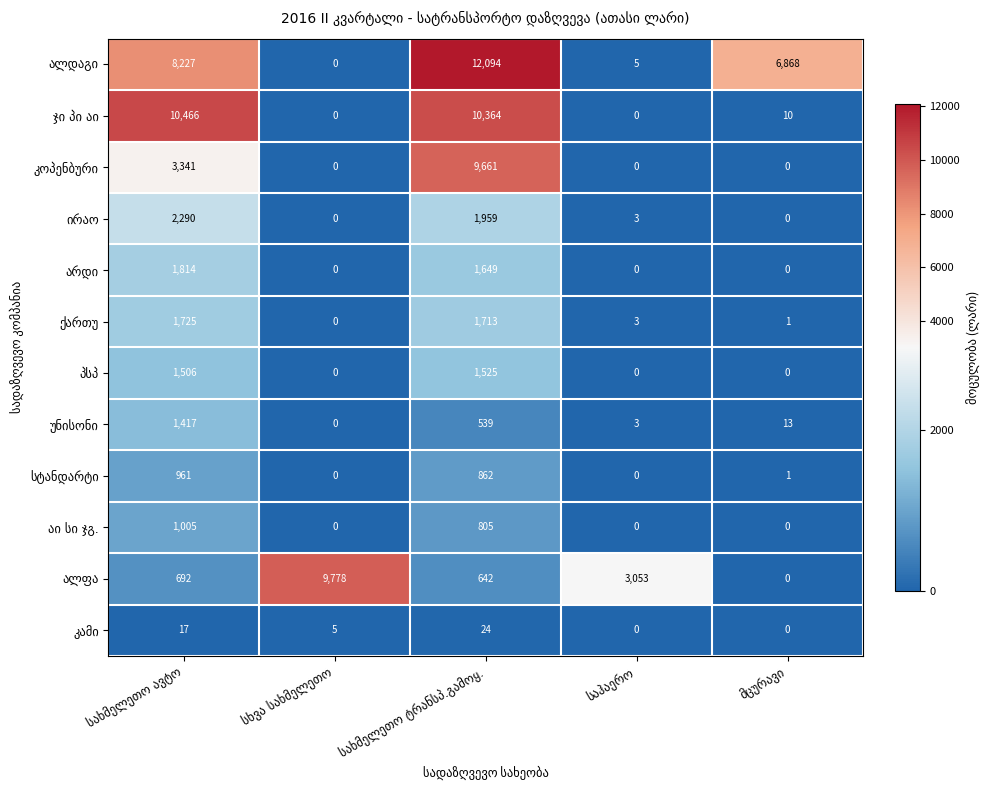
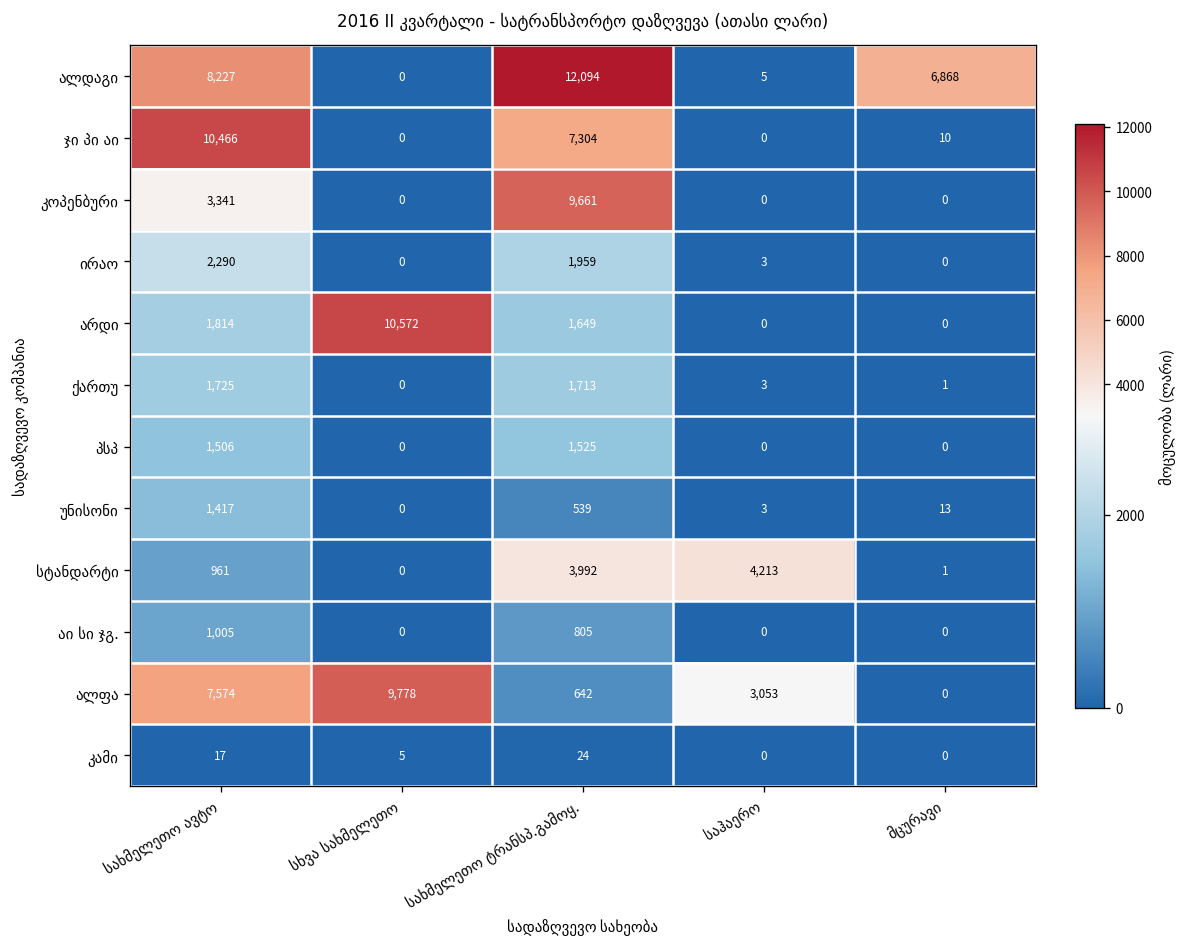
  {
    "ალდაგი": {
      "სახმელეთო ავტო": "8,227",
      "სხვა სახმელეთო": "0",
      "სახმელეთო ტრანსპ.გამოყ.": "12,094",
      "საჰაერო": "5",
      "მცურავი": "6,868"
    },
    "ჯი პი აი": {
      "სახმელეთო ავტო": "10,466",
      "სხვა სახმელეთო": "0",
-     "სახმელეთო ტრანსპ.გამოყ.": "10,364",
+     "სახმელეთო ტრანსპ.გამოყ.": "7,304",
      "საჰაერო": "0",
      "მცურავი": "10"
    },
    "კოპენბური": {
      "სახმელეთო ავტო": "3,341",
      "სხვა სახმელეთო": "0",
      "სახმელეთო ტრანსპ.გამოყ.": "9,661",
      "საჰაერო": "0",
      "მცურავი": "0"
    },
    "ირაო": {
      "სახმელეთო ავტო": "2,290",
      "სხვა სახმელეთო": "0",
      "სახმელეთო ტრანსპ.გამოყ.": "1,959",
      "საჰაერო": "3",
      "მცურავი": "0"
    },
    "არდი": {
      "სახმელეთო ავტო": "1,814",
-     "სხვა სახმელეთო": "0",
+     "სხვა სახმელეთო": "10,572",
      "სახმელეთო ტრანსპ.გამოყ.": "1,649",
      "საჰაერო": "0",
      "მცურავი": "0"
    },
    "ქართუ": {
      "სახმელეთო ავტო": "1,725",
      "სხვა სახმელეთო": "0",
      "სახმელეთო ტრანსპ.გამოყ.": "1,713",
      "საჰაერო": "3",
      "მცურავი": "1"
    },
    "პსპ": {
      "სახმელეთო ავტო": "1,506",
      "სხვა სახმელეთო": "0",
      "სახმელეთო ტრანსპ.გამოყ.": "1,525",
      "საჰაერო": "0",
      "მცურავი": "0"
    },
    "უნისონი": {
      "სახმელეთო ავტო": "1,417",
      "სხვა სახმელეთო": "0",
      "სახმელეთო ტრანსპ.გამოყ.": "539",
      "საჰაერო": "3",
      "მცურავი": "13"
    },
    "სტანდარტი": {
      "სახმელეთო ავტო": "961",
      "სხვა სახმელეთო": "0",
-     "სახმელეთო ტრანსპ.გამოყ.": "862",
-     "საჰაერო": "0",
+     "სახმელეთო ტრანსპ.გამოყ.": "3,992",
+     "საჰაერო": "4,213",
      "მცურავი": "1"
    },
    "აი სი ჯგ.": {
      "სახმელეთო ავტო": "1,005",
      "სხვა სახმელეთო": "0",
      "სახმელეთო ტრანსპ.გამოყ.": "805",
      "საჰაერო": "0",
      "მცურავი": "0"
    },
    "ალფა": {
-     "სახმელეთო ავტო": "692",
+     "სახმელეთო ავტო": "7,574",
      "სხვა სახმელეთო": "9,778",
      "სახმელეთო ტრანსპ.გამოყ.": "642",
      "საჰაერო": "3,053",
      "მცურავი": "0"
    },
    "კამი": {
      "სახმელეთო ავტო": "17",
      "სხვა სახმელეთო": "5",
      "სახმელეთო ტრანსპ.გამოყ.": "24",
      "საჰაერო": "0",
      "მცურავი": "0"
    }
  }
